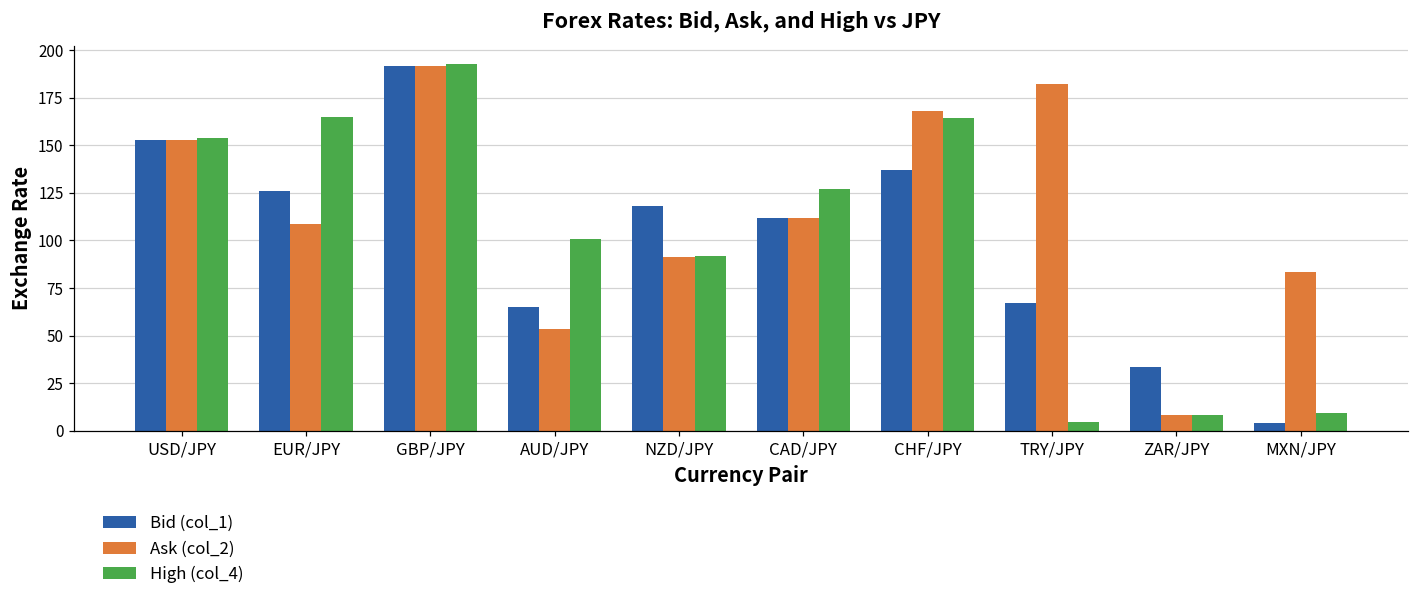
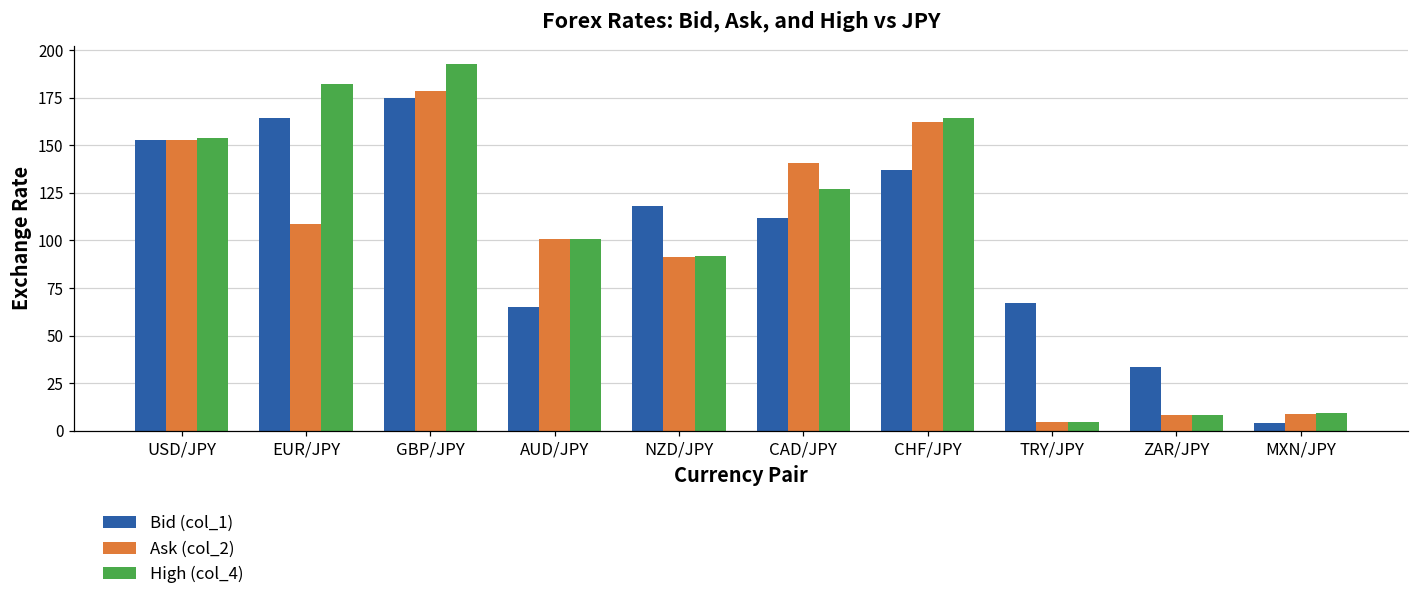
  {
    "Bid (col_1)": {
      "USD/JPY": 153,
-     "EUR/JPY": 126,
-     "GBP/JPY": 192,
+     "EUR/JPY": 164,
+     "GBP/JPY": 175,
      "AUD/JPY": 65,
      "NZD/JPY": 118,
      "CAD/JPY": 112,
      "CHF/JPY": 137,
      "TRY/JPY": 67,
      "ZAR/JPY": 33,
      "MXN/JPY": 4
    },
    "Ask (col_2)": {
      "USD/JPY": 153,
      "EUR/JPY": 109,
-     "GBP/JPY": 192,
-     "AUD/JPY": 53,
+     "GBP/JPY": 179,
+     "AUD/JPY": 101,
      "NZD/JPY": 91,
-     "CAD/JPY": 112,
-     "CHF/JPY": 168,
-     "TRY/JPY": 182,
+     "CAD/JPY": 141,
+     "CHF/JPY": 162,
+     "TRY/JPY": 5,
      "ZAR/JPY": 8,
-     "MXN/JPY": 83
+     "MXN/JPY": 9
    },
    "High (col_4)": {
      "USD/JPY": 154,
-     "EUR/JPY": 165,
+     "EUR/JPY": 182,
      "GBP/JPY": 193,
      "AUD/JPY": 101,
      "NZD/JPY": 92,
      "CAD/JPY": 127,
      "CHF/JPY": 164,
      "TRY/JPY": 5,
      "ZAR/JPY": 8,
      "MXN/JPY": 9
    }
  }
